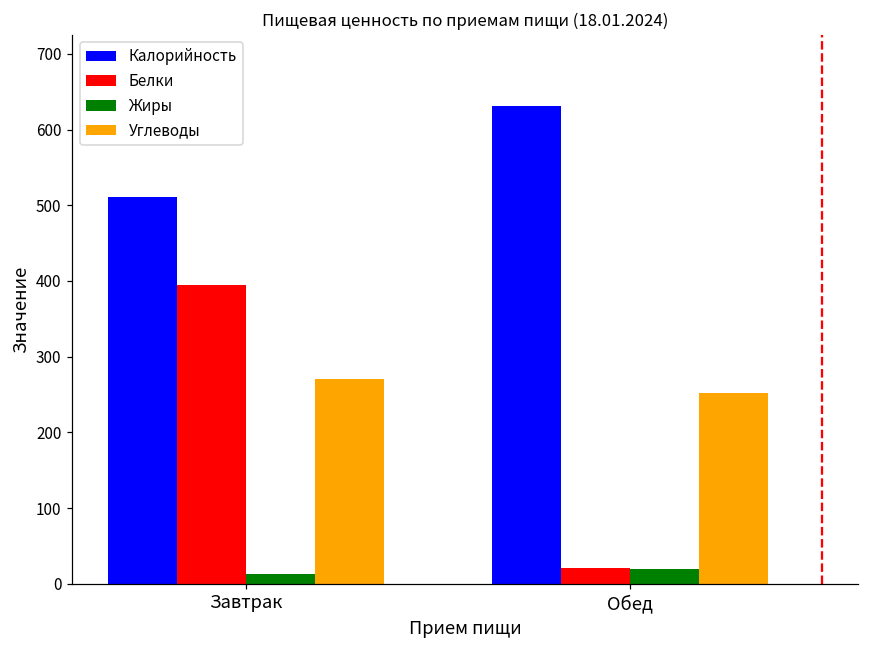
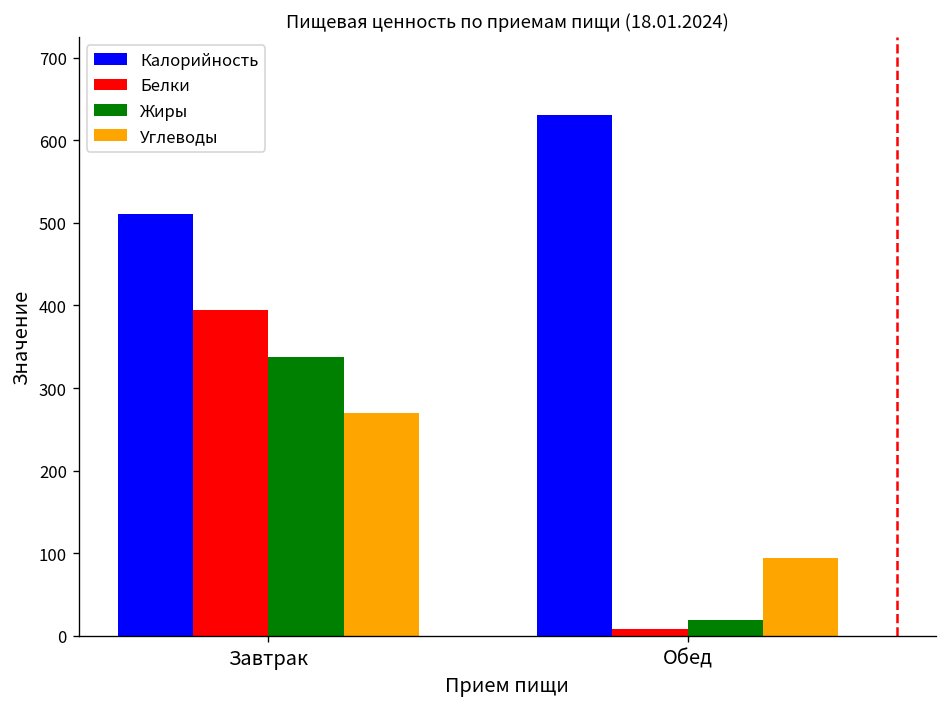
  {
    "Калорийность": {
      "Завтрак": 510,
      "Обед": 630
    },
    "Белки": {
      "Завтрак": 390,
-     "Обед": 20
+     "Обед": 10
    },
    "Жиры": {
-     "Завтрак": 10,
+     "Завтрак": 340,
      "Обед": 20
    },
    "Углеводы": {
      "Завтрак": 270,
-     "Обед": 250
+     "Обед": 90
    }
  }
